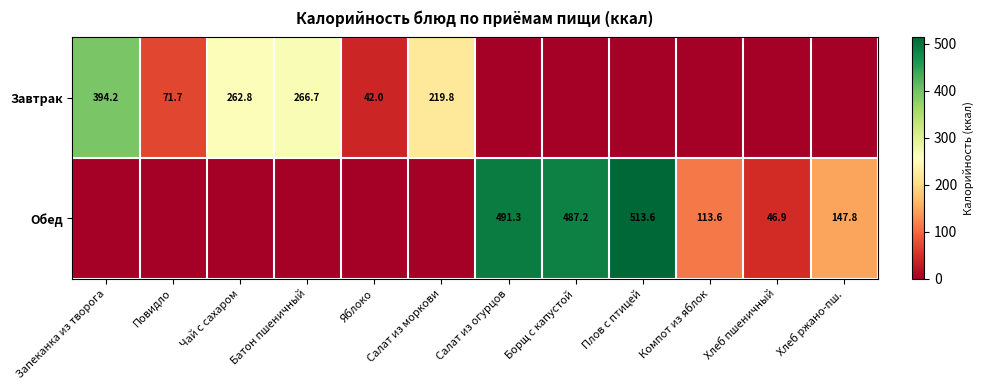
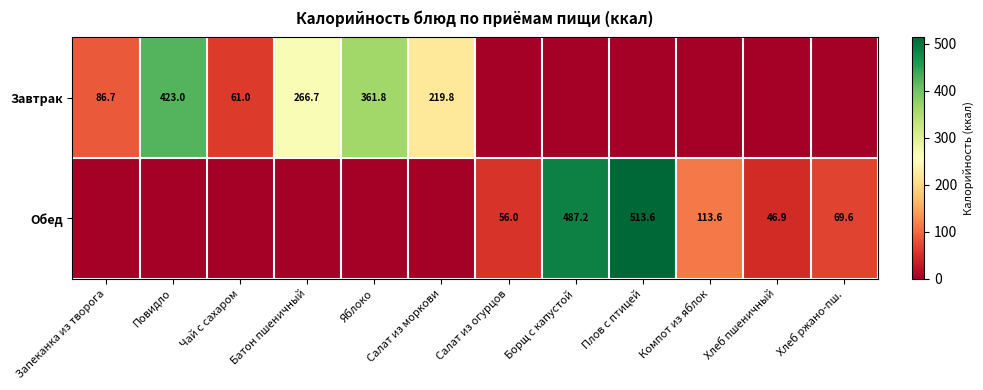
  {
    "Завтрак": {
-     "Запеканка из творога": 394.2,
-     "Повидло": 71.7,
-     "Чай с сахаром": 262.8,
+     "Запеканка из творога": 86.7,
+     "Повидло": 423.0,
+     "Чай с сахаром": 61.0,
      "Батон пшеничный": 266.7,
-     "Яблоко": 42.0,
+     "Яблоко": 361.8,
      "Салат из моркови": 219.8
    },
    "Обед": {
-     "Салат из огурцов": 491.3,
+     "Салат из огурцов": 56.0,
      "Борщ с капустой": 487.2,
      "Плов с птицей": 513.6,
      "Компот из яблок": 113.6,
      "Хлеб пшеничный": 46.9,
-     "Хлеб ржано-пш.": 147.8
+     "Хлеб ржано-пш.": 69.6
    }
  }
